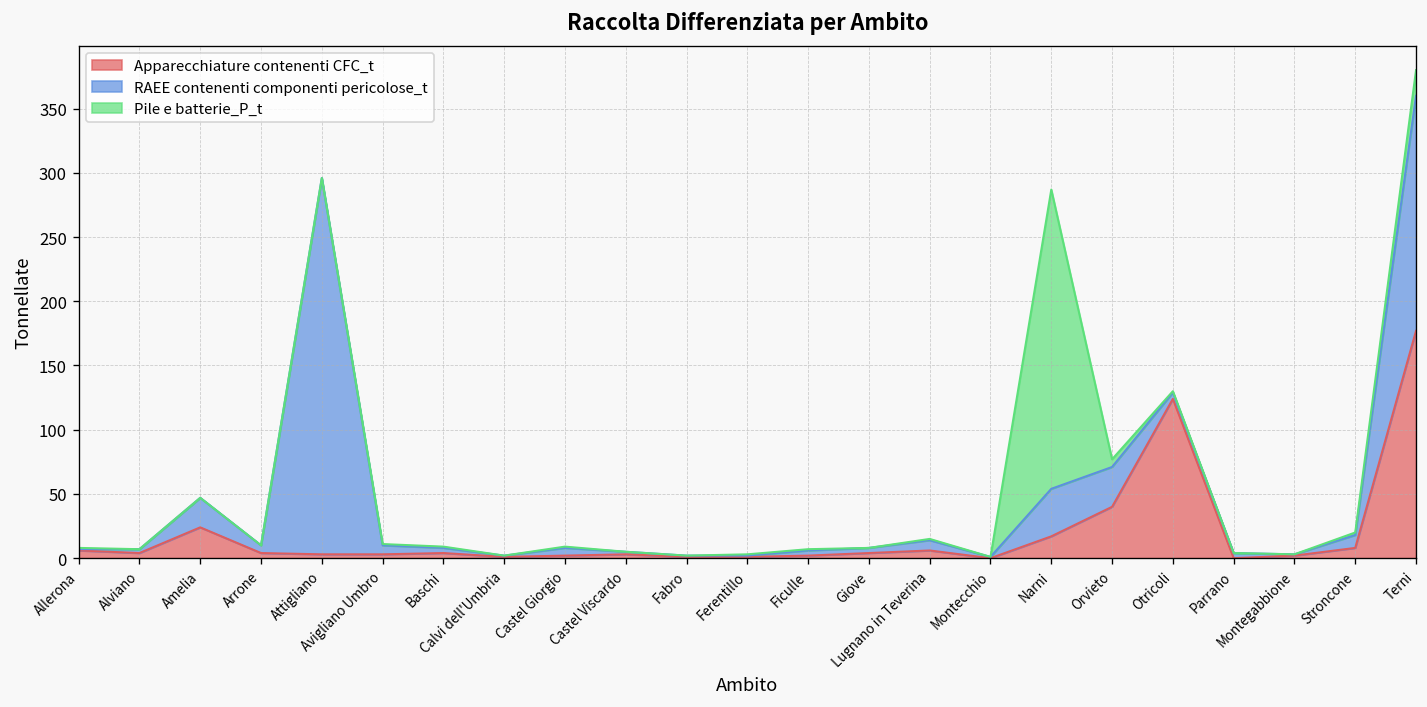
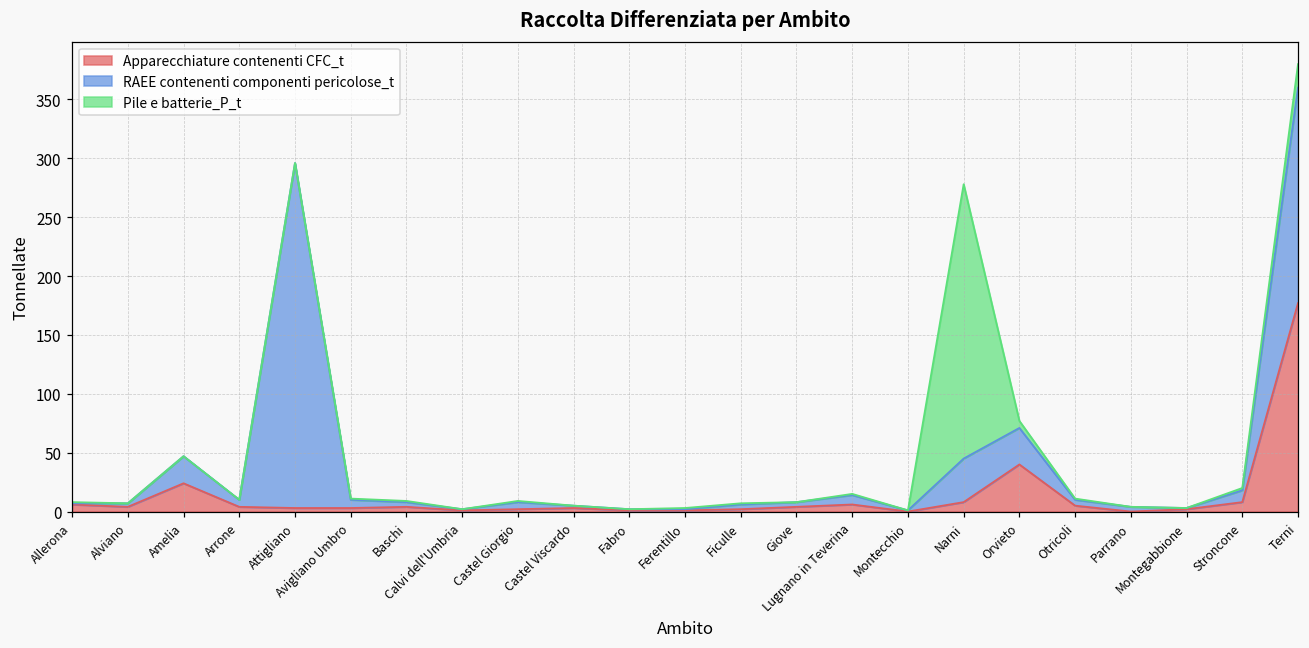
  {
    "Apparecchiature contenenti CFC_t": {
      "Alviano": 4,
      "Amelia": 24,
      "Arrone": 4,
      "Attigliano": 3,
      "Avigliano Umbro": 3,
      "Baschi": 4,
      "Castel Giorgio": 2,
      "Ficulle": 2,
      "Giove": 4,
      "Lugnano in Teverina": 6,
-     "Narni": 17,
+     "Narni": 8,
      "Orvieto": 40,
-     "Otricoli": 124,
+     "Otricoli": 5,
      "Parrano": 0,
      "Stroncone": 8,
      "Terni": 177
    },
    "RAEE contenenti componenti pericolose_t": {
      "Narni": 37,
      "Orvieto": 31,
      "Terni": 183
    },
    "Pile e batterie_P_t": {
      "Narni": 233,
      "Orvieto": 6,
      "Terni": 20
    }
  }
